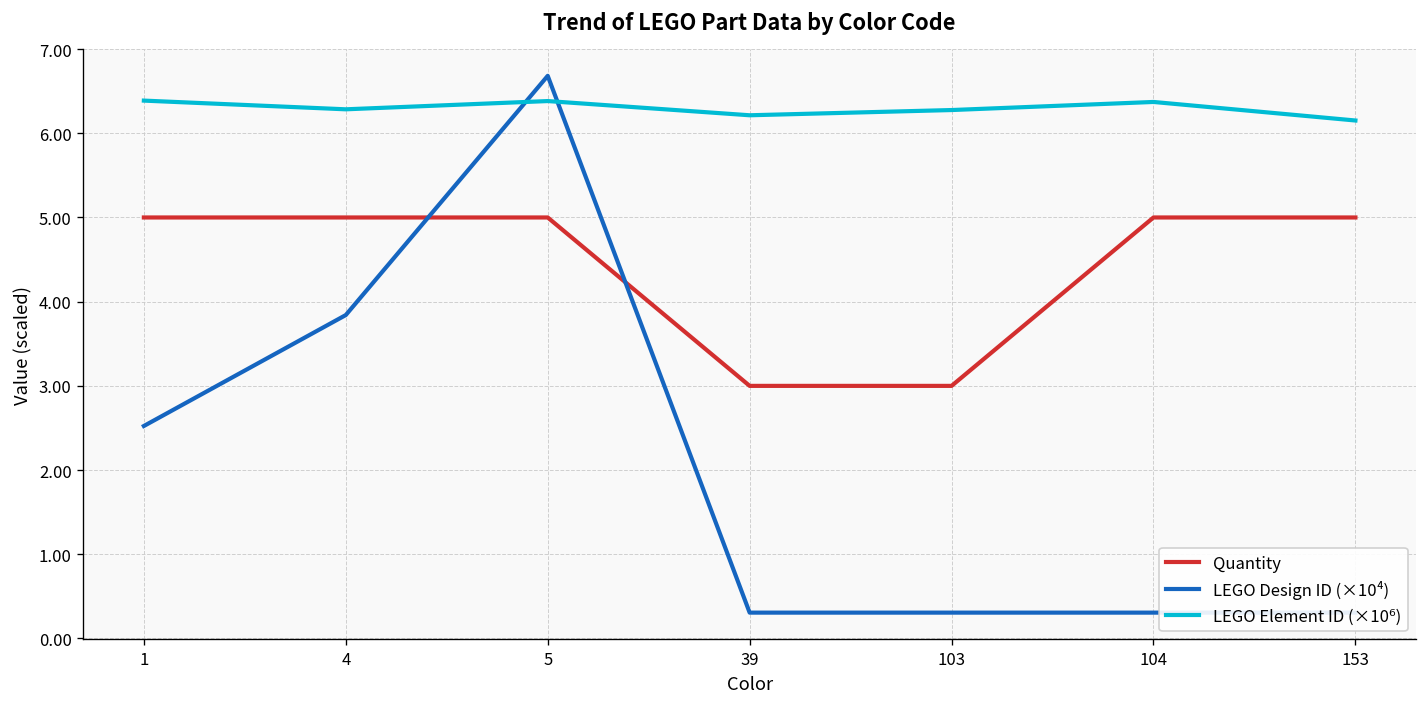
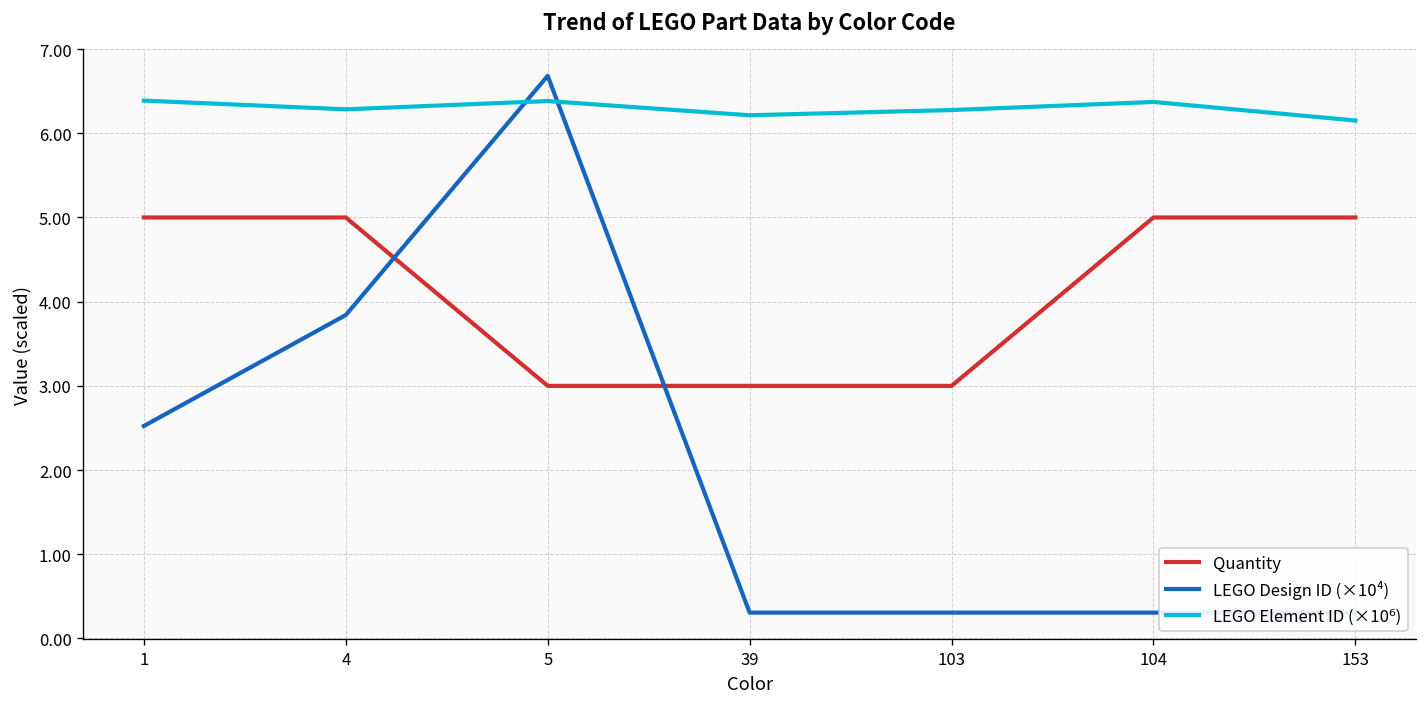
  {
    "Quantity": {
      "1": 5,
      "4": 5,
-     "5": 5,
+     "5": 3,
      "39": 3,
      "103": 3,
      "104": 5,
      "153": 5
    },
    "LEGO Design ID (×10⁴)": {
      "1": 2.5,
      "4": 3.8,
      "5": 6.7,
      "39": 0.3,
      "103": 0.3,
      "104": 0.3
    },
    "LEGO Element ID (×10⁶)": {
      "1": 6.4,
      "4": 6.3,
      "5": 6.4,
      "39": 6.2,
      "103": 6.3,
      "104": 6.4,
      "153": 6.2
    }
  }
